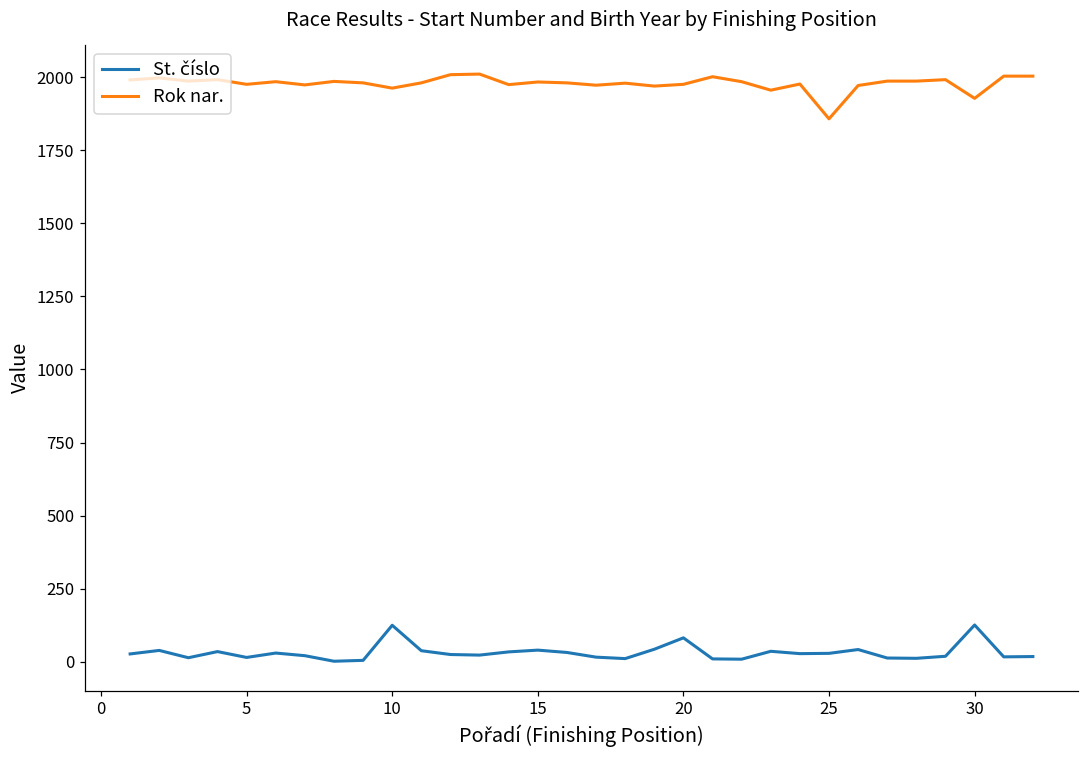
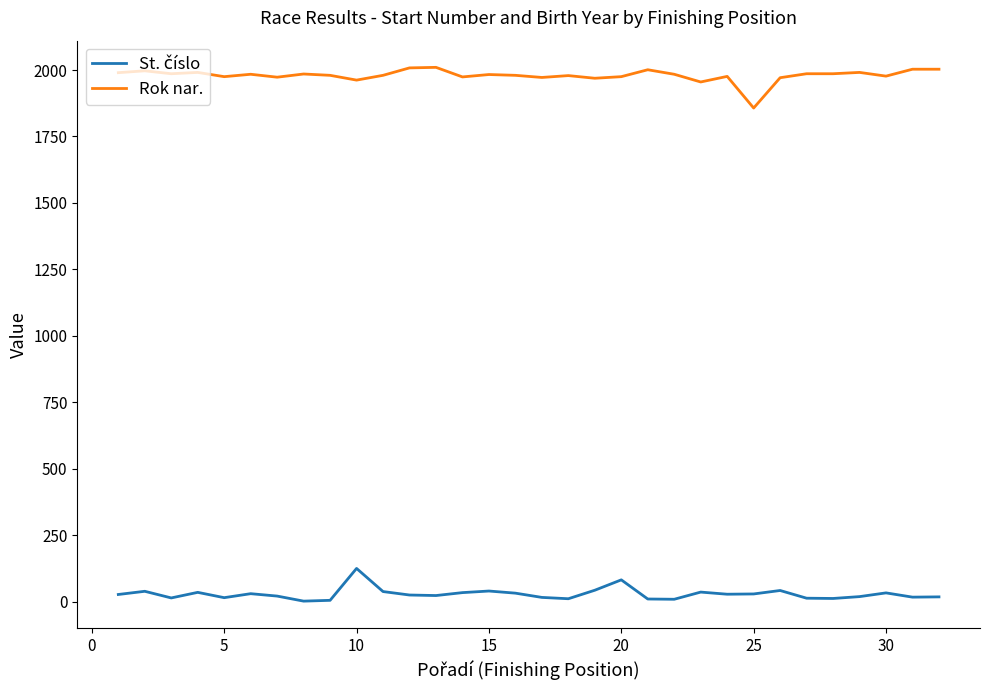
  {
    "St. číslo": {
      "5": 20,
      "10": 130,
      "15": 40,
      "20": 80,
      "25": 30,
-     "30": 130
+     "30": 30
    },
    "Rok nar.": {
      "5": 1980,
      "10": 1960,
      "15": 1980,
      "20": 1980,
      "25": 1860,
-     "30": 1930
+     "30": 1980
    }
  }
